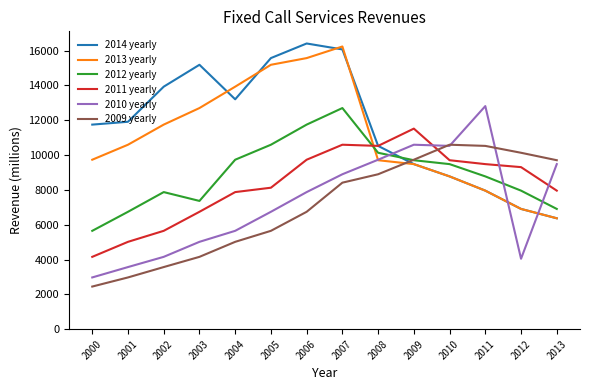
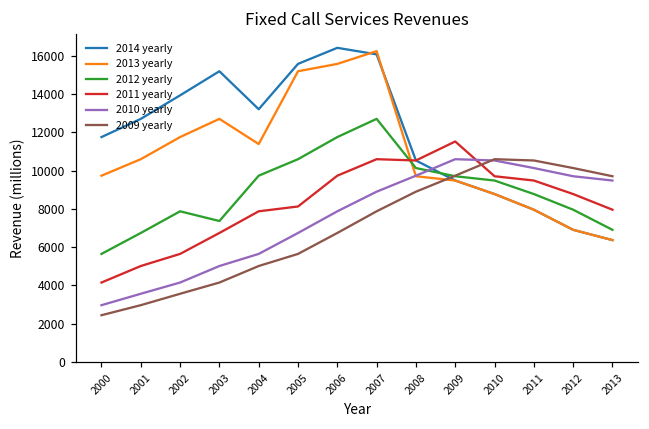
  {
    "2014 yearly": {
      "2000": 11700,
-     "2001": 11900,
+     "2001": 12700,
      "2002": 13900,
      "2003": 15200,
      "2004": 13200,
      "2005": 15600,
      "2006": 16400,
      "2007": 16100
    },
    "2013 yearly": {
      "2000": 9700,
      "2001": 10600,
      "2002": 11700,
      "2003": 12700,
-     "2004": 13900,
+     "2004": 11400,
      "2005": 15200,
      "2006": 15600,
      "2007": 16200
    },
    "2012 yearly": {
      "2000": 5600,
      "2001": 6700,
      "2002": 7900,
      "2003": 7400,
      "2004": 9700,
      "2005": 10600,
      "2006": 11700,
      "2007": 12700,
      "2008": 10100,
      "2010": 9500,
      "2011": 8800,
      "2012": 8000,
      "2013": 6900
    },
    "2011 yearly": {
      "2000": 4200,
      "2001": 5000,
      "2002": 5600,
      "2003": 6700,
      "2004": 7900,
      "2005": 8100,
      "2006": 9700,
      "2007": 10600,
      "2009": 11500,
      "2010": 9700,
      "2011": 9500,
-     "2012": 9300,
+     "2012": 8800,
      "2013": 8000
    },
    "2010 yearly": {
      "2000": 3000,
      "2001": 3600,
      "2002": 4200,
      "2003": 5000,
      "2004": 5600,
      "2005": 6700,
      "2006": 7900,
      "2007": 8900,
      "2009": 10600,
-     "2011": 12800,
-     "2012": 4000,
+     "2011": 10100,
+     "2012": 9700,
      "2013": 9500
    },
    "2009 yearly": {
      "2000": 2400,
      "2001": 3000,
      "2002": 3600,
      "2003": 4200,
      "2004": 5000,
      "2005": 5600,
      "2006": 6700,
-     "2007": 8400,
+     "2007": 7900,
      "2008": 8900,
      "2011": 10500,
      "2012": 10100,
      "2013": 9700
    }
  }
